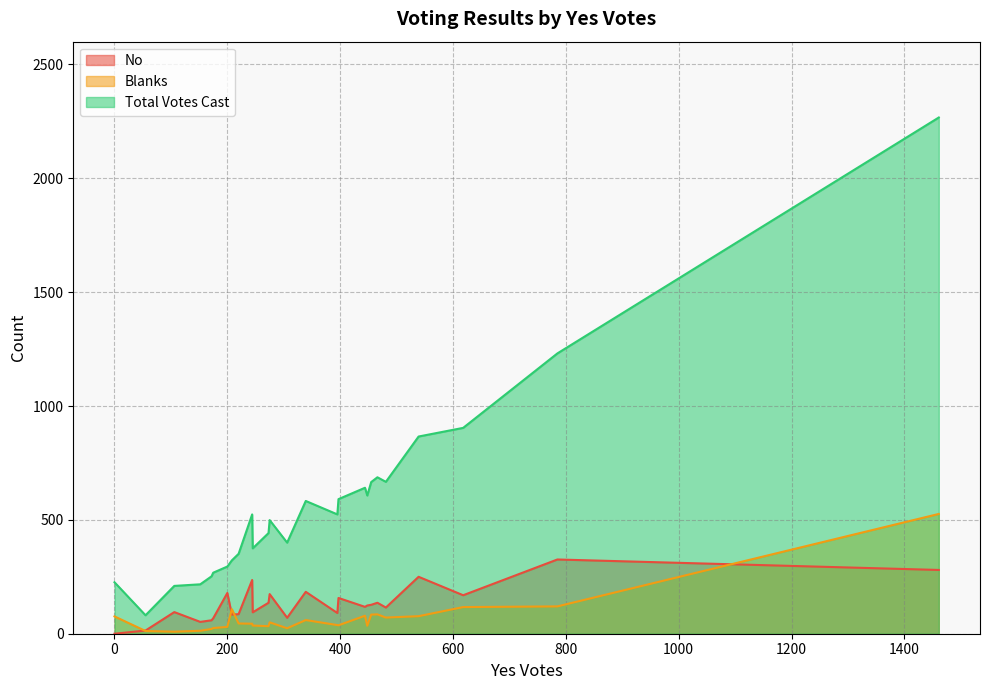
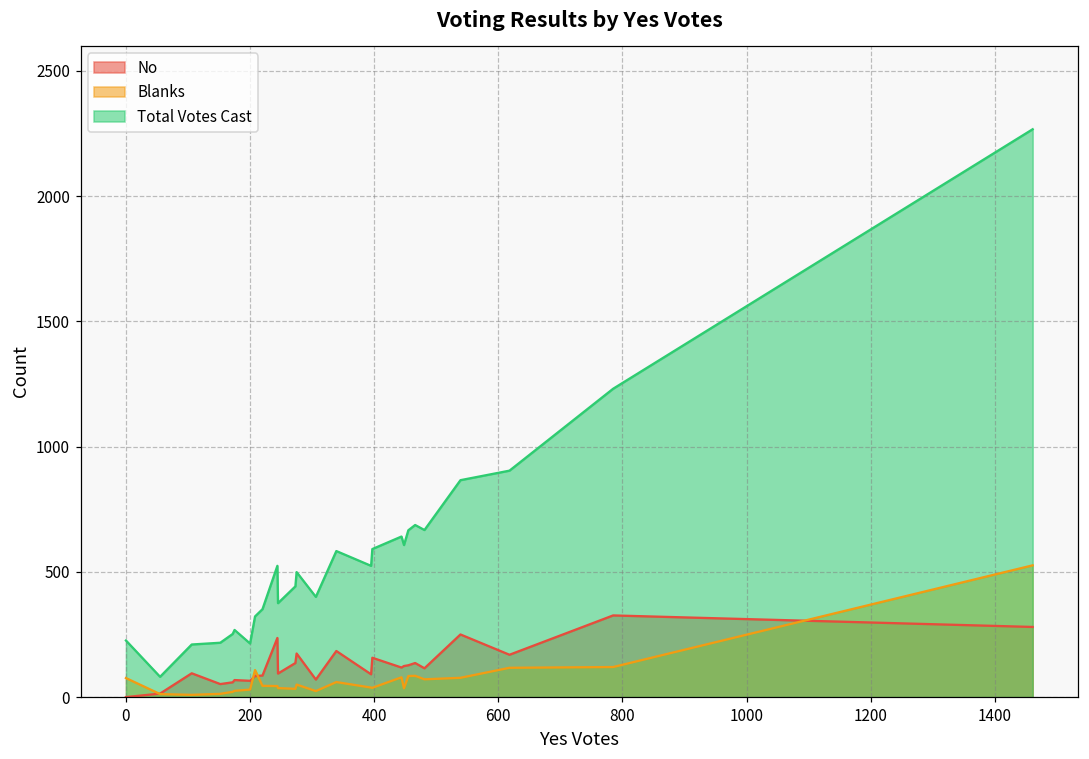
  {
    "No": {
      "0": 0,
-     "200": 180
+     "200": 70
    },
    "Blanks": {
      "0": 80,
      "200": 30
    },
    "Total Votes Cast": {
      "0": 230,
-     "200": 300
+     "200": 210
    }
  }
